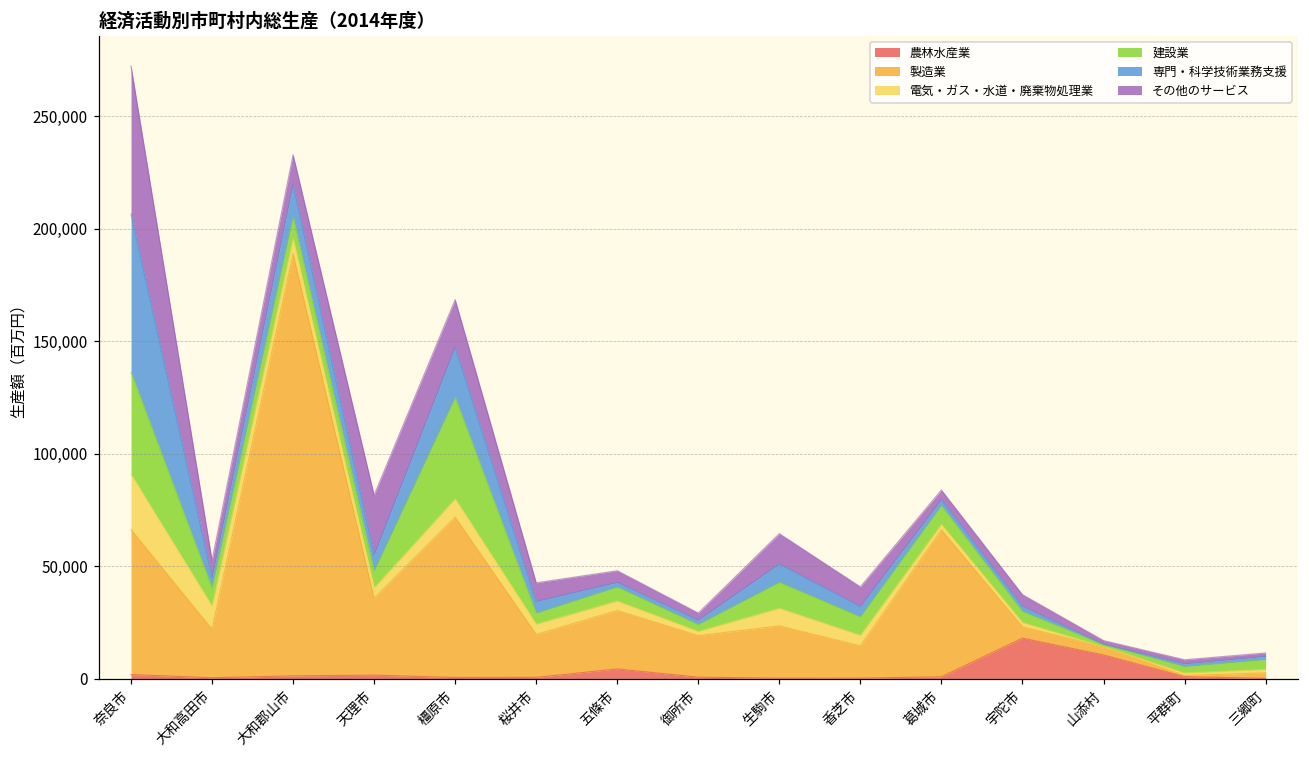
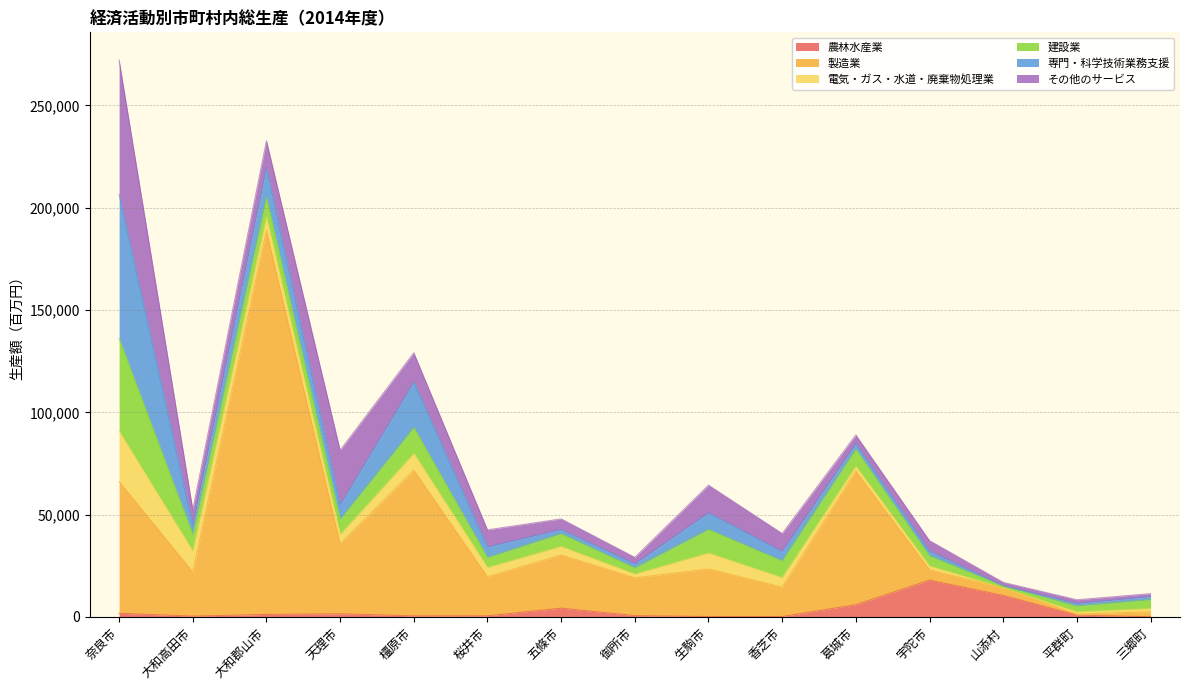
  {
    "農林水産業": {
      "奈良市": "2,000",
      "大和高田市": "0",
      "大和郡山市": "1,000",
      "天理市": "2,000",
      "橿原市": "0",
      "桜井市": "1,000",
      "五條市": "4,000",
      "御所市": "1,000",
      "生駒市": "0",
      "香芝市": "0",
-     "葛城市": "1,000",
+     "葛城市": "6,000",
      "宇陀市": "18,000",
      "山添村": "10,000",
      "三郷町": "0"
    },
    "建設業": {
      "奈良市": "45,000",
      "大和高田市": "8,000",
      "大和郡山市": "10,000",
      "天理市": "7,000",
-     "橿原市": "45,000",
+     "橿原市": "13,000",
      "桜井市": "5,000",
      "五條市": "6,000",
      "御所市": "3,000",
      "生駒市": "12,000",
      "香芝市": "8,000",
      "葛城市": "8,000",
      "宇陀市": "5,000",
      "三郷町": "4,000"
    },
    "専門・科学技術業務支援": {
      "奈良市": "70,000",
      "大和高田市": "5,000",
      "大和郡山市": "14,000",
      "天理市": "7,000",
      "橿原市": "22,000",
      "桜井市": "5,000",
      "五條市": "2,000",
      "御所市": "2,000",
      "生駒市": "8,000",
      "香芝市": "5,000",
      "葛城市": "3,000",
      "宇陀市": "2,000",
      "三郷町": "1,000"
    },
    "その他のサービス": {
      "奈良市": "66,000",
      "大和高田市": "8,000",
      "大和郡山市": "13,000",
      "天理市": "27,000",
-     "橿原市": "21,000",
+     "橿原市": "14,000",
      "桜井市": "8,000",
      "五條市": "5,000",
      "御所市": "3,000",
      "生駒市": "13,000",
      "香芝市": "9,000",
      "葛城市": "4,000",
      "宇陀市": "5,000",
      "山添村": "2,000",
      "平群町": "2,000",
      "三郷町": "1,000"
    }
  }
